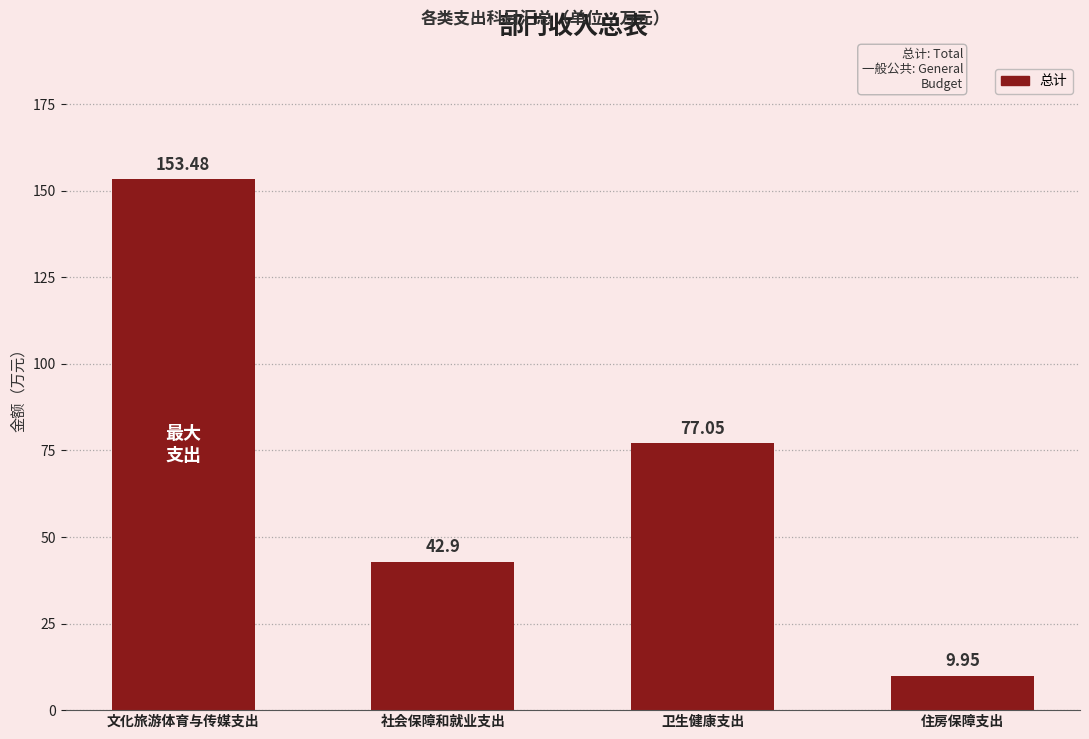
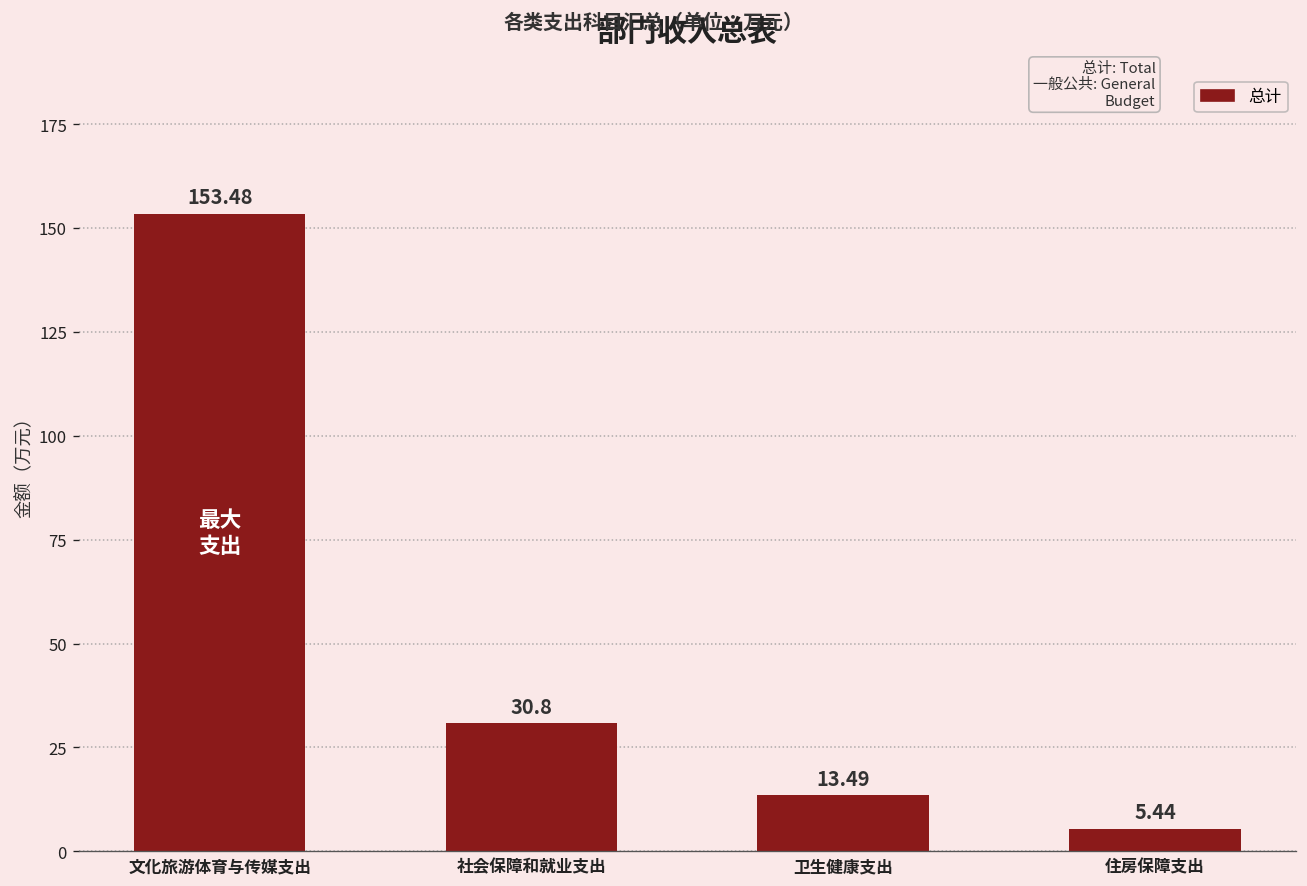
  {
    "文化旅游体育与传媒支出": 153.48,
-   "社会保障和就业支出": 42.9,
-   "卫生健康支出": 77.05,
-   "住房保障支出": 9.95
+   "社会保障和就业支出": 30.8,
+   "卫生健康支出": 13.49,
+   "住房保障支出": 5.44
  }
